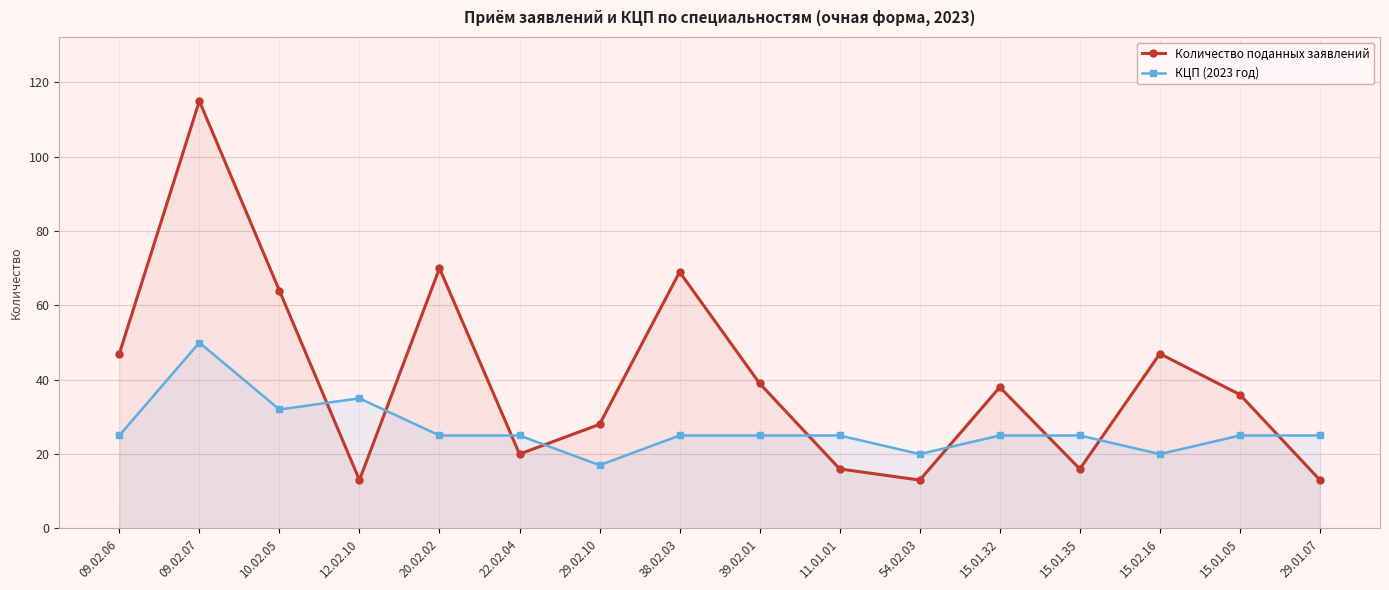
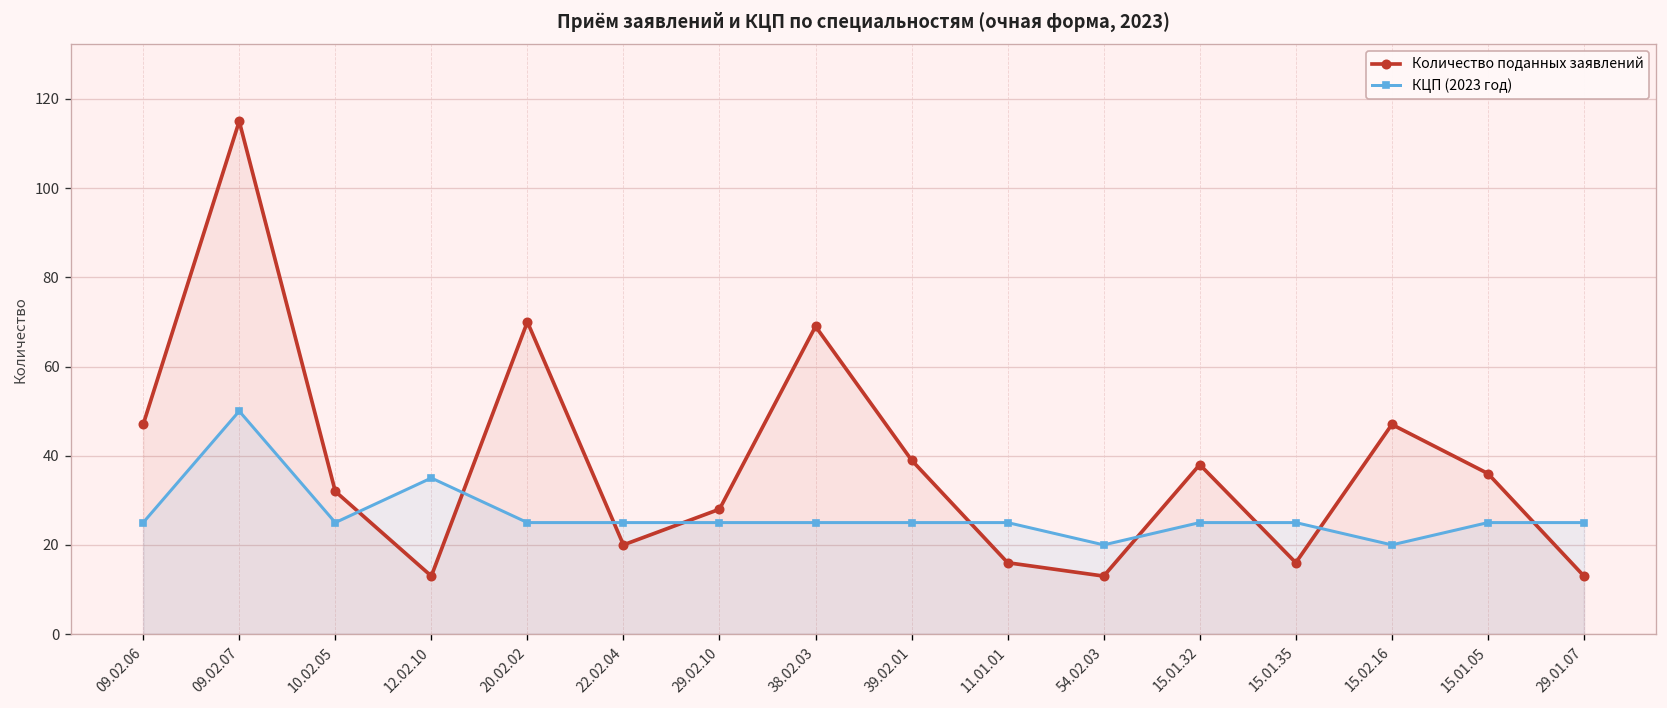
  {
    "Количество поданных заявлений": {
      "09.02.06": 47,
      "09.02.07": 115,
-     "10.02.05": 64,
+     "10.02.05": 32,
      "12.02.10": 13,
      "20.02.02": 70,
      "22.02.04": 20,
      "29.02.10": 28,
      "38.02.03": 69,
      "39.02.01": 39,
      "11.01.01": 16,
      "54.02.03": 13,
      "15.01.32": 38,
      "15.01.35": 16,
      "15.02.16": 47,
      "15.01.05": 36,
      "29.01.07": 13
    },
    "КЦП (2023 год)": {
      "09.02.06": 25,
      "09.02.07": 50,
-     "10.02.05": 32,
+     "10.02.05": 25,
      "12.02.10": 35,
      "20.02.02": 25,
      "22.02.04": 25,
-     "29.02.10": 17,
+     "29.02.10": 25,
      "38.02.03": 25,
      "39.02.01": 25,
      "11.01.01": 25,
      "54.02.03": 20,
      "15.01.32": 25,
      "15.01.35": 25,
      "15.02.16": 20,
      "15.01.05": 25,
      "29.01.07": 25
    }
  }
